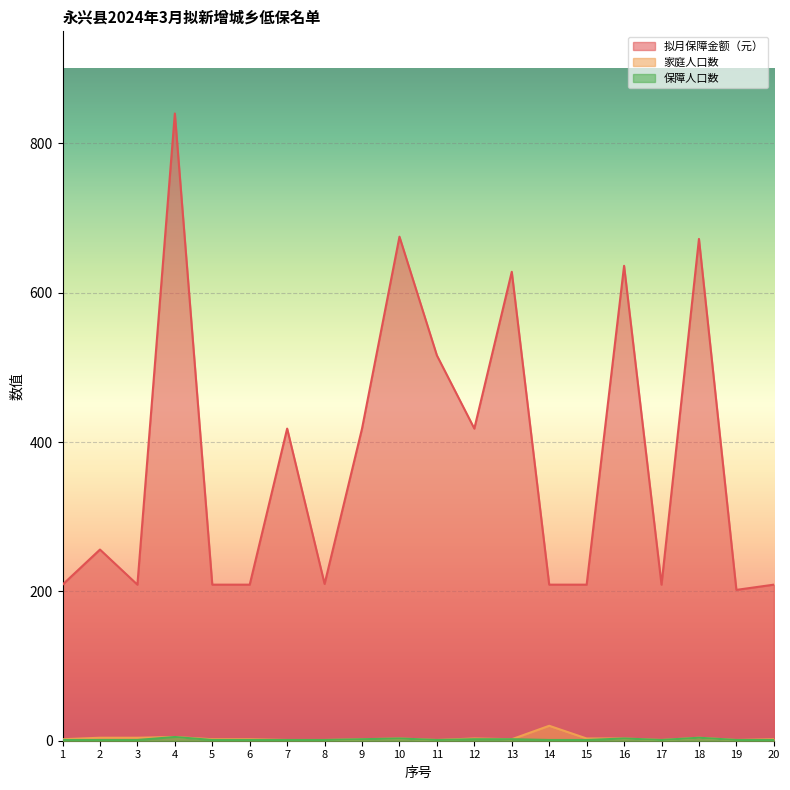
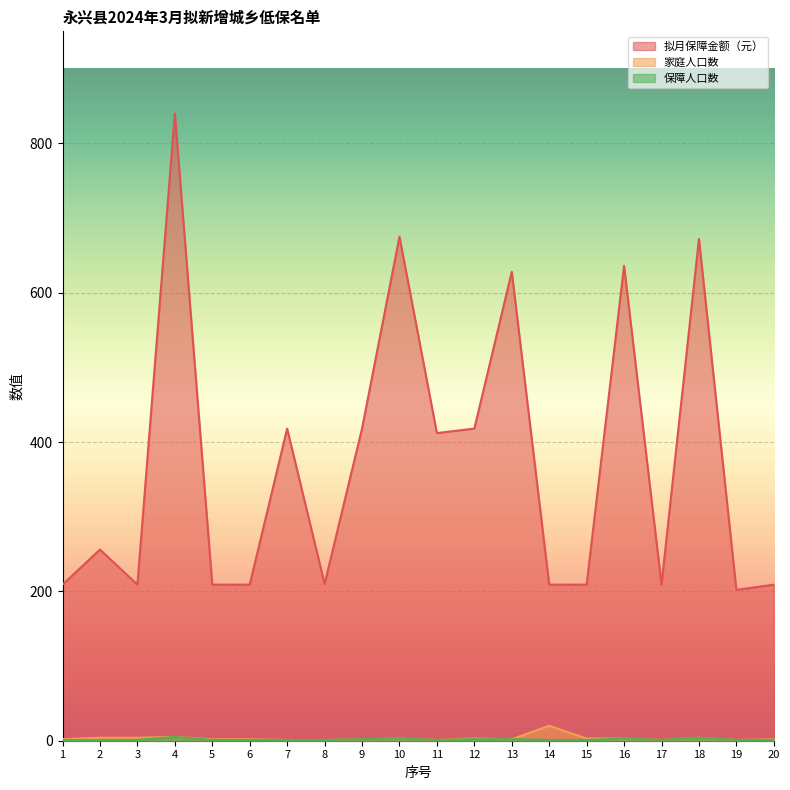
  {
    "拟月保障金额（元）": {
      "1": 210,
      "2": 260,
      "3": 210,
      "4": 840,
      "5": 210,
      "6": 210,
      "7": 420,
      "8": 210,
      "9": 420,
      "10": 680,
-     "11": 520,
+     "11": 410,
      "12": 420,
      "13": 630,
      "14": 210,
      "15": 210,
      "16": 640,
      "17": 210,
      "18": 670,
      "19": 200,
      "20": 210
    },
    "家庭人口数": {
      "14": 20
    },
    "保障人口数": {
      "14": 0
    }
  }
